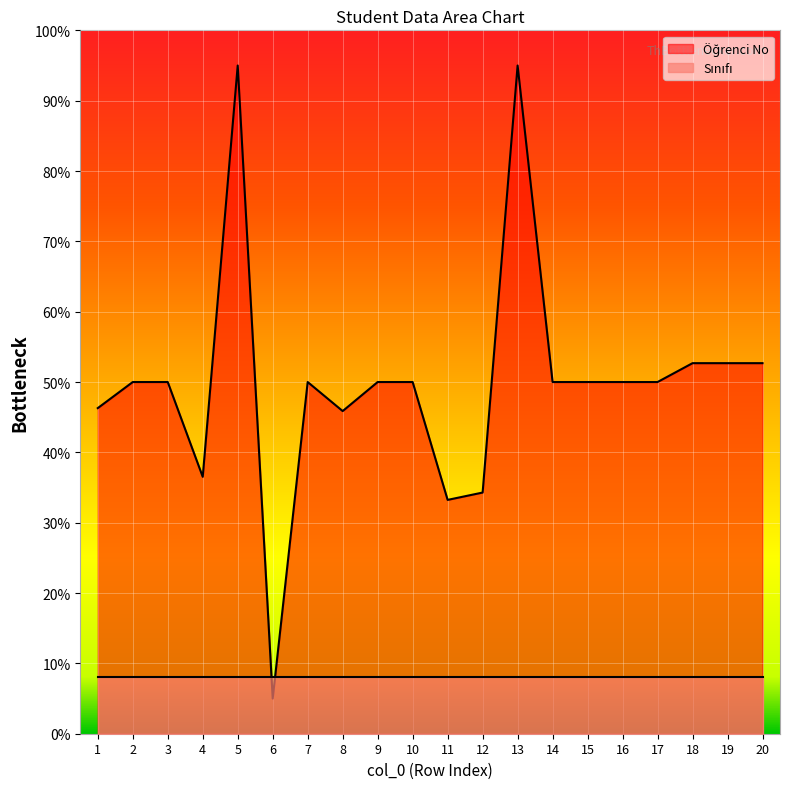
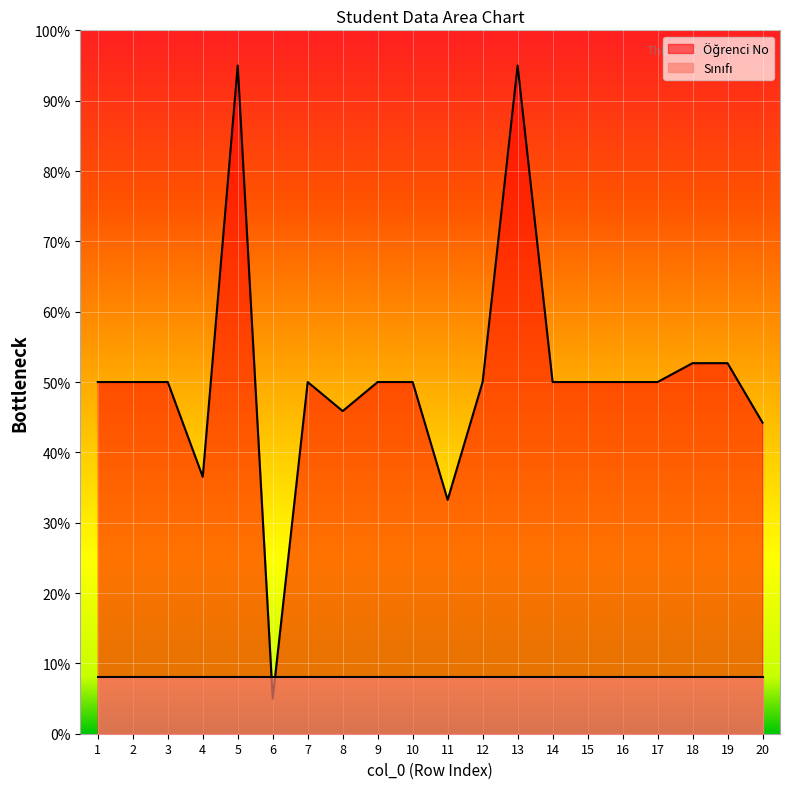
  {
    "Öğrenci No": {
-     "1": "46%",
+     "1": "50%",
      "2": "50%",
      "3": "50%",
      "4": "37%",
      "5": "95%",
      "6": "5%",
      "7": "50%",
      "8": "46%",
      "9": "50%",
      "10": "50%",
      "11": "33%",
-     "12": "34%",
+     "12": "50%",
      "13": "95%",
      "14": "50%",
      "15": "50%",
      "16": "50%",
      "17": "50%",
      "18": "53%",
      "19": "53%",
-     "20": "53%"
+     "20": "44%"
    },
    "Sınıfı": {
      "1": "8%",
      "2": "8%",
      "3": "8%",
      "4": "8%",
      "5": "8%",
      "6": "8%",
      "7": "8%",
      "8": "8%",
      "9": "8%",
      "10": "8%",
      "11": "8%",
      "12": "8%",
      "13": "8%",
      "14": "8%",
      "15": "8%",
      "16": "8%",
      "17": "8%",
      "18": "8%",
      "19": "8%",
      "20": "8%"
    }
  }
